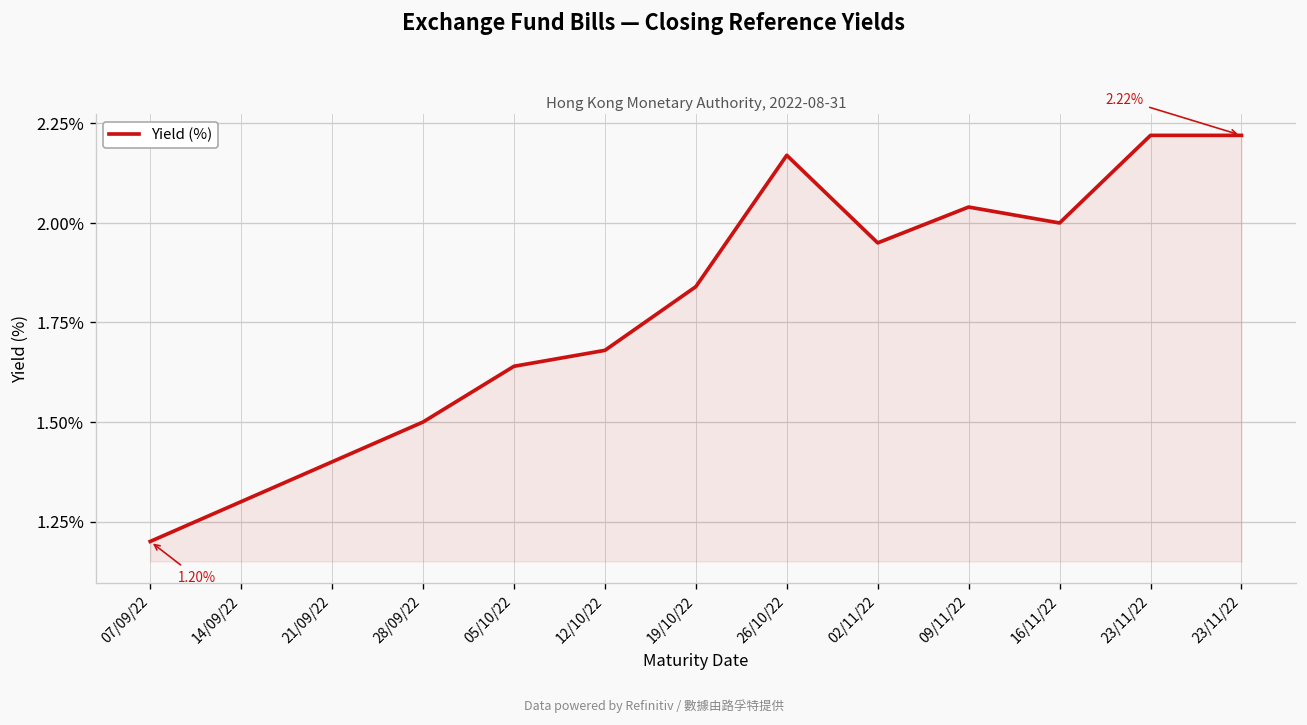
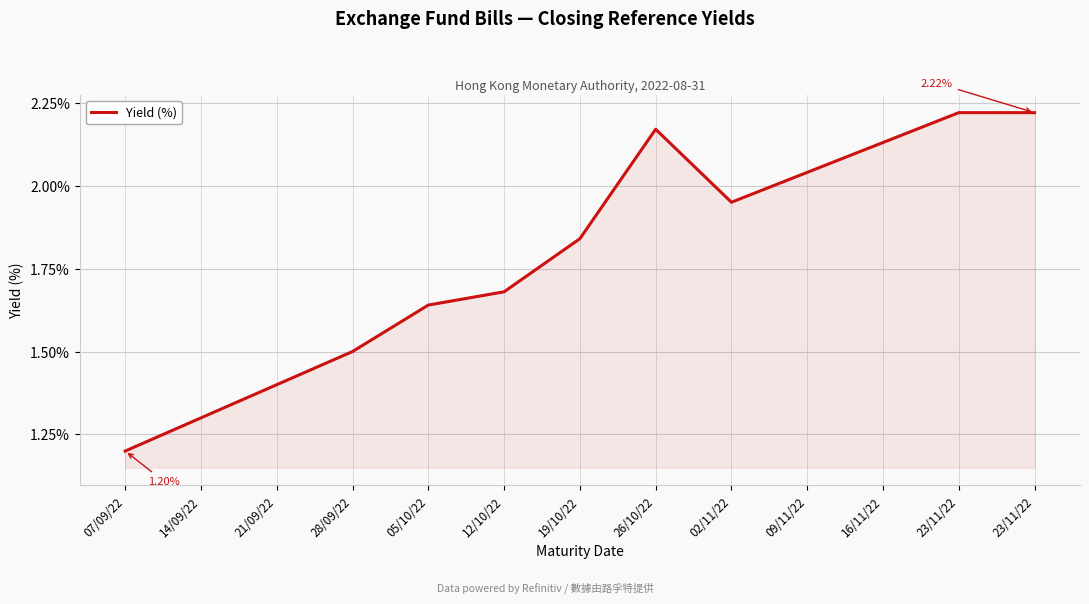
  {
    "14/09/22": "1.30%",
    "21/09/22": "1.40%",
    "28/09/22": "1.50%",
    "05/10/22": "1.64%",
    "12/10/22": "1.68%",
    "19/10/22": "1.84%",
    "26/10/22": "2.17%",
    "02/11/22": "1.95%",
    "09/11/22": "2.04%",
-   "16/11/22": "2.00%"
+   "16/11/22": "2.13%"
  }
